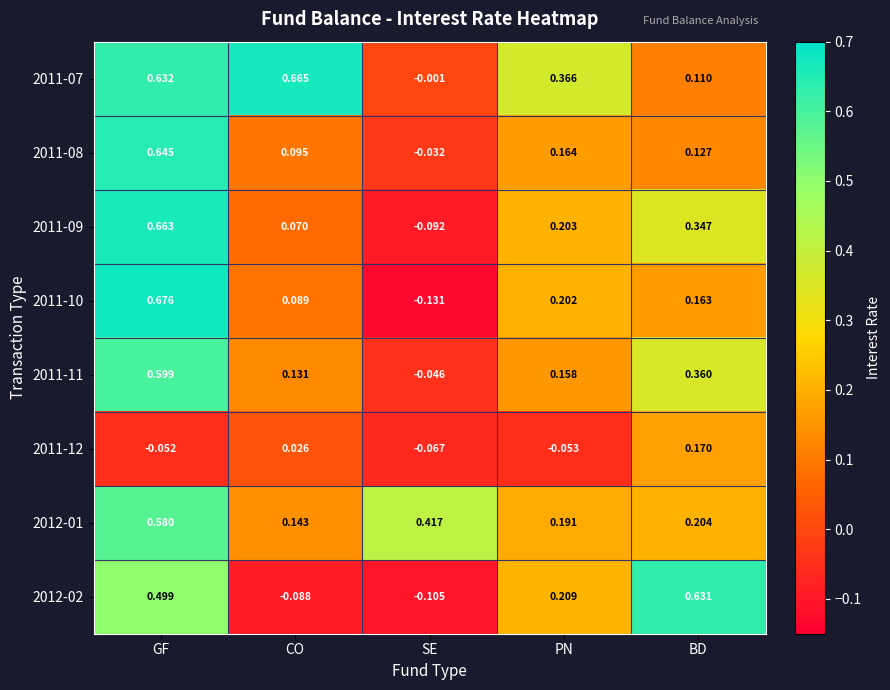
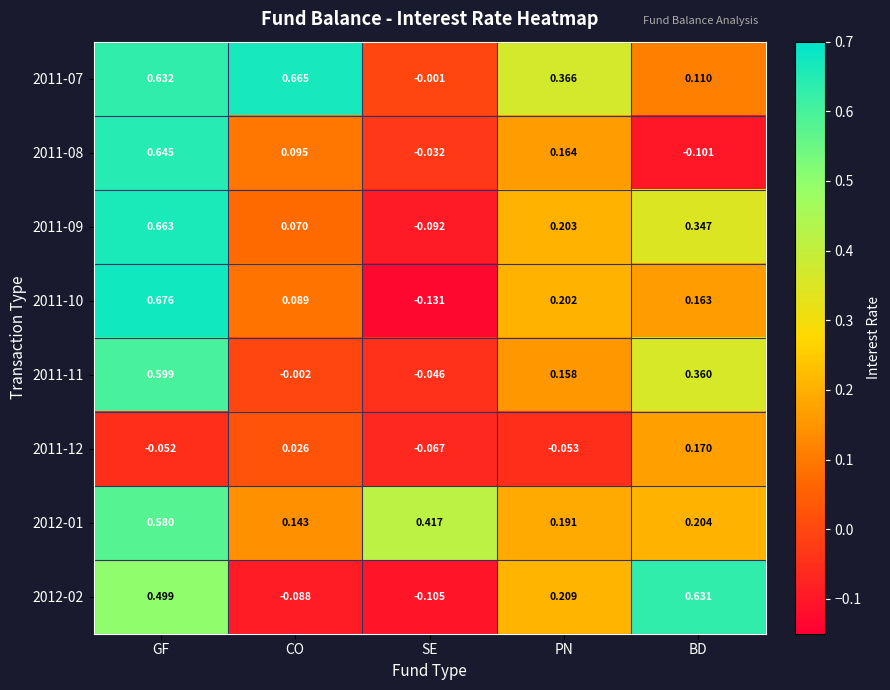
  {
    "2011-07": {
      "GF": 0.632,
      "CO": 0.665,
      "SE": -0.001,
      "PN": 0.366,
      "BD": 0.110
    },
    "2011-08": {
      "GF": 0.645,
      "CO": 0.095,
      "SE": -0.032,
      "PN": 0.164,
-     "BD": 0.127
+     "BD": -0.101
    },
    "2011-09": {
      "GF": 0.663,
      "CO": 0.070,
      "SE": -0.092,
      "PN": 0.203,
      "BD": 0.347
    },
    "2011-10": {
      "GF": 0.676,
      "CO": 0.089,
      "SE": -0.131,
      "PN": 0.202,
      "BD": 0.163
    },
    "2011-11": {
      "GF": 0.599,
-     "CO": 0.131,
+     "CO": -0.002,
      "SE": -0.046,
      "PN": 0.158,
      "BD": 0.360
    },
    "2011-12": {
      "GF": -0.052,
      "CO": 0.026,
      "SE": -0.067,
      "PN": -0.053,
      "BD": 0.170
    },
    "2012-01": {
      "GF": 0.580,
      "CO": 0.143,
      "SE": 0.417,
      "PN": 0.191,
      "BD": 0.204
    },
    "2012-02": {
      "GF": 0.499,
      "CO": -0.088,
      "SE": -0.105,
      "PN": 0.209,
      "BD": 0.631
    }
  }
